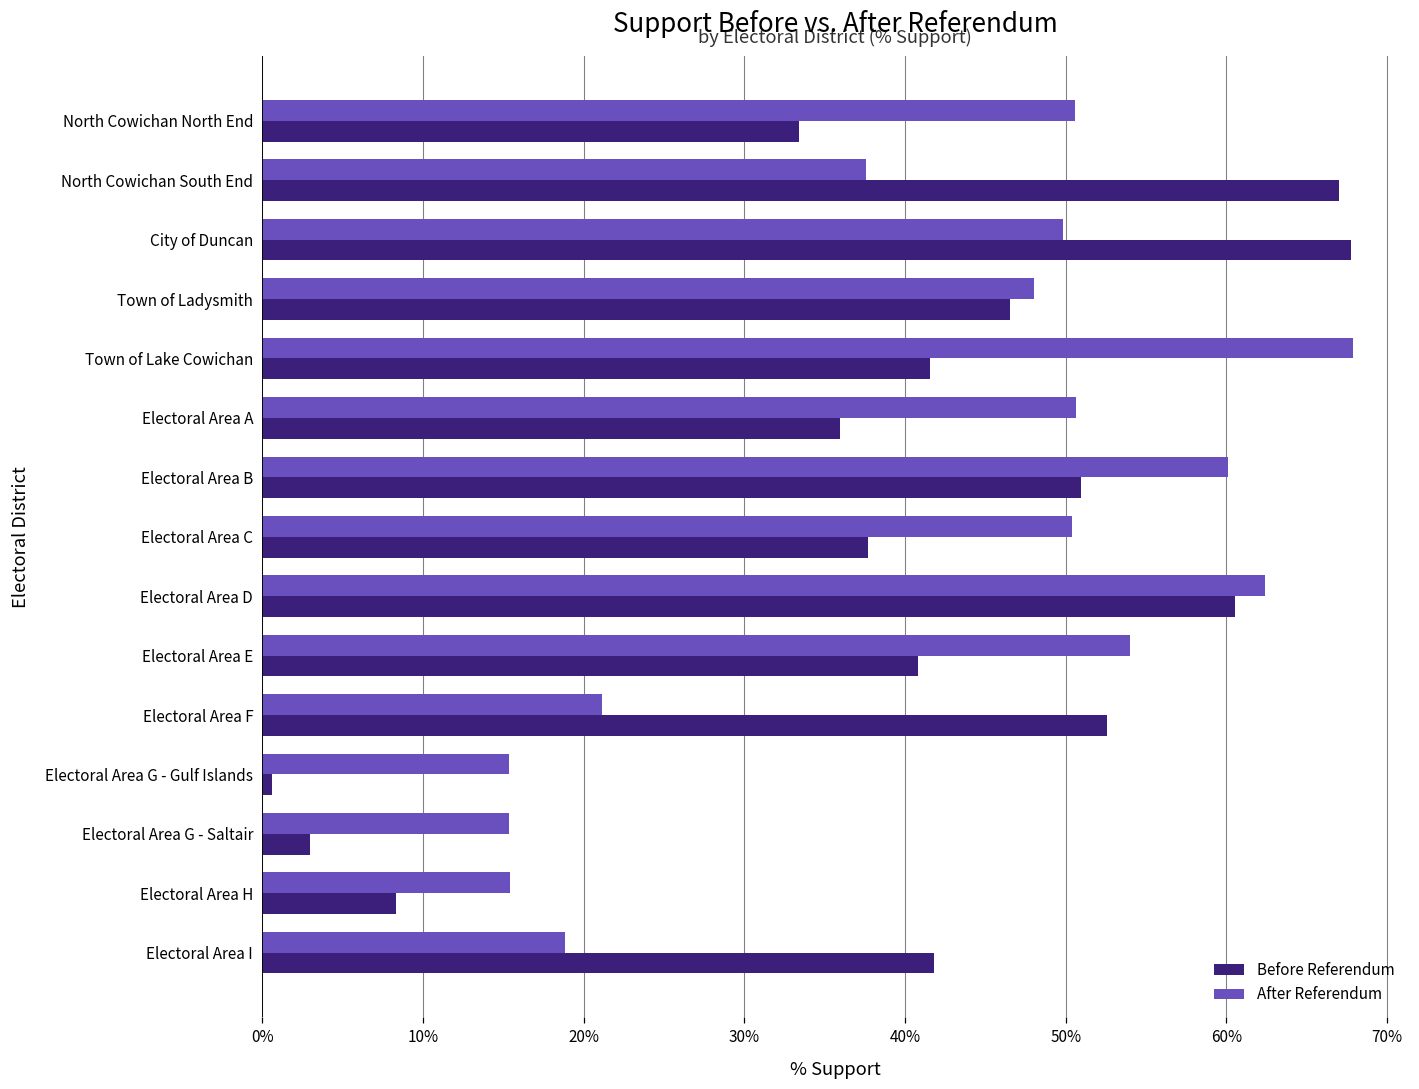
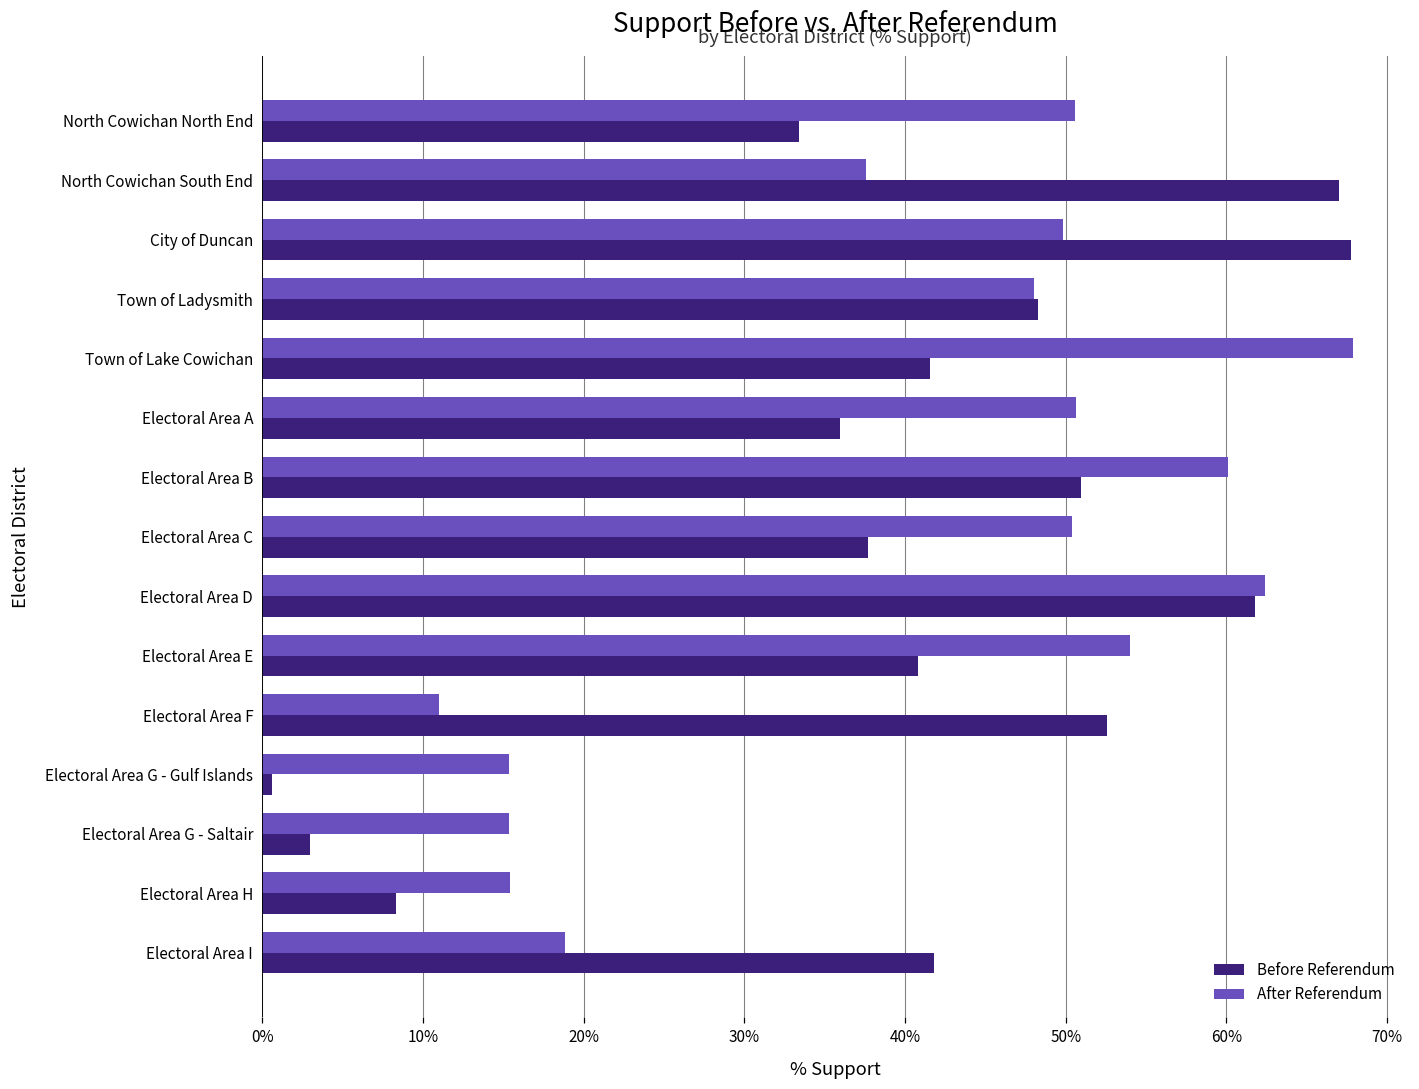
  {
    "Before Referendum": {
      "North Cowichan North End": "33.4%",
      "North Cowichan South End": "67.0%",
      "City of Duncan": "67.8%",
-     "Town of Ladysmith": "46.6%",
+     "Town of Ladysmith": "48.3%",
      "Town of Lake Cowichan": "41.6%",
      "Electoral Area A": "36.0%",
      "Electoral Area B": "51.0%",
      "Electoral Area C": "37.7%",
-     "Electoral Area D": "60.5%",
+     "Electoral Area D": "61.8%",
      "Electoral Area E": "40.8%",
      "Electoral Area F": "52.6%",
      "Electoral Area G - Gulf Islands": "0.6%",
      "Electoral Area G - Saltair": "3.0%",
      "Electoral Area H": "8.3%",
      "Electoral Area I": "41.8%"
    },
    "After Referendum": {
      "North Cowichan North End": "50.6%",
      "North Cowichan South End": "37.6%",
      "City of Duncan": "49.9%",
      "Town of Ladysmith": "48.1%",
      "Town of Lake Cowichan": "67.9%",
      "Electoral Area A": "50.6%",
      "Electoral Area B": "60.1%",
      "Electoral Area C": "50.4%",
      "Electoral Area D": "62.4%",
      "Electoral Area E": "54.0%",
-     "Electoral Area F": "21.1%",
+     "Electoral Area F": "11.0%",
      "Electoral Area G - Gulf Islands": "15.3%",
      "Electoral Area G - Saltair": "15.3%",
      "Electoral Area H": "15.4%",
      "Electoral Area I": "18.8%"
    }
  }
